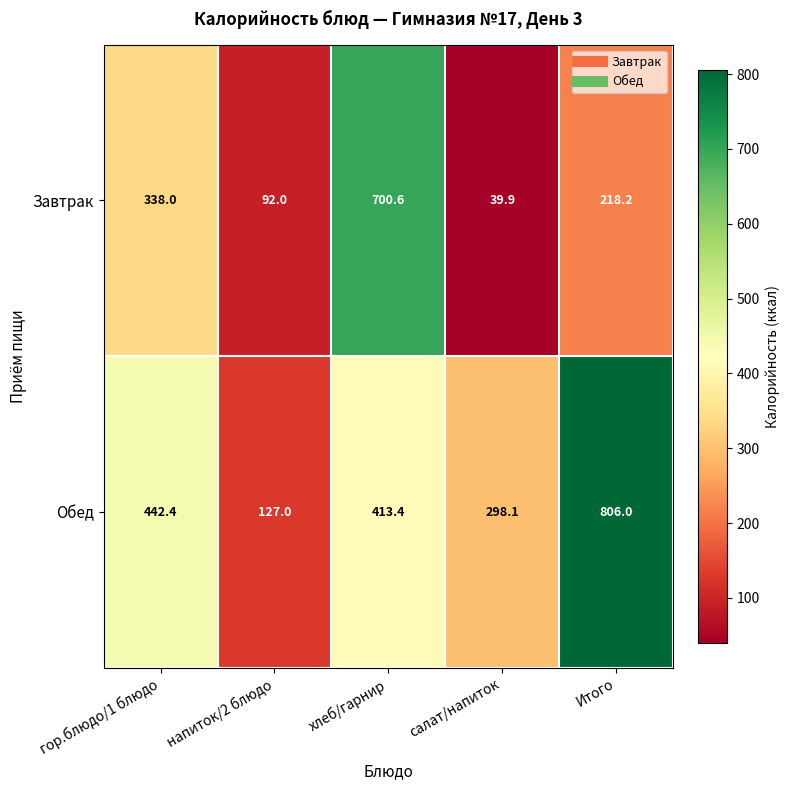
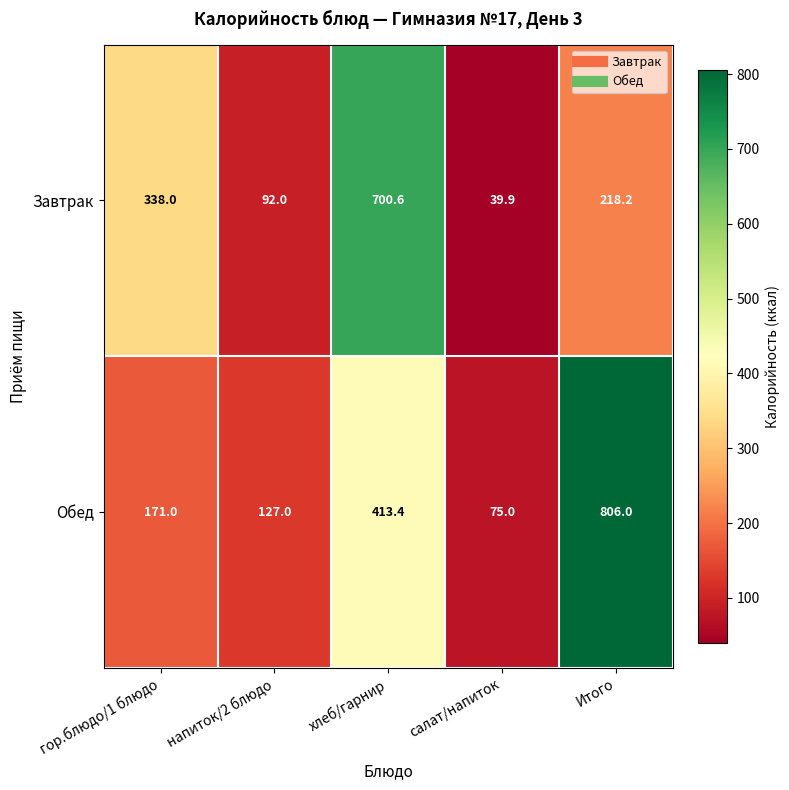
  {
    "Завтрак": {
      "гор.блюдо/1 блюдо": 338.0,
      "напиток/2 блюдо": 92.0,
      "хлеб/гарнир": 700.6,
      "салат/напиток": 39.9,
      "Итого": 218.2
    },
    "Обед": {
-     "гор.блюдо/1 блюдо": 442.4,
+     "гор.блюдо/1 блюдо": 171.0,
      "напиток/2 блюдо": 127.0,
      "хлеб/гарнир": 413.4,
-     "салат/напиток": 298.1,
+     "салат/напиток": 75.0,
      "Итого": 806.0
    }
  }
